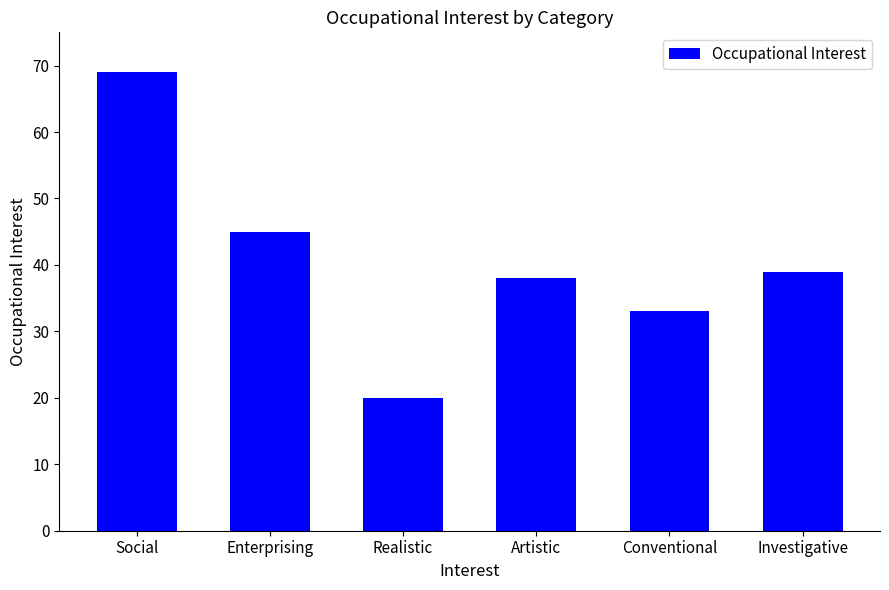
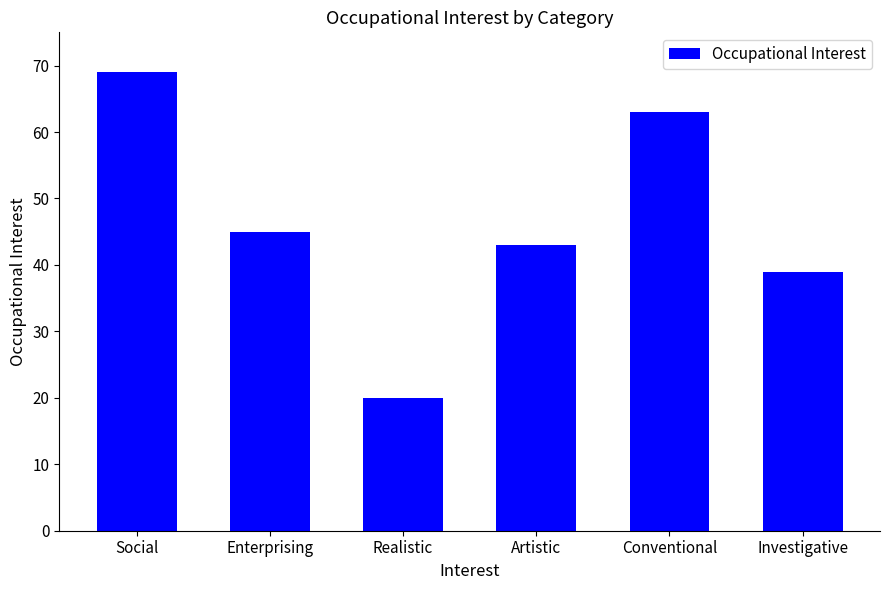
  {
    "Social": 69,
    "Enterprising": 45,
    "Realistic": 20,
-   "Artistic": 38,
-   "Conventional": 33,
+   "Artistic": 43,
+   "Conventional": 63,
    "Investigative": 39
  }
